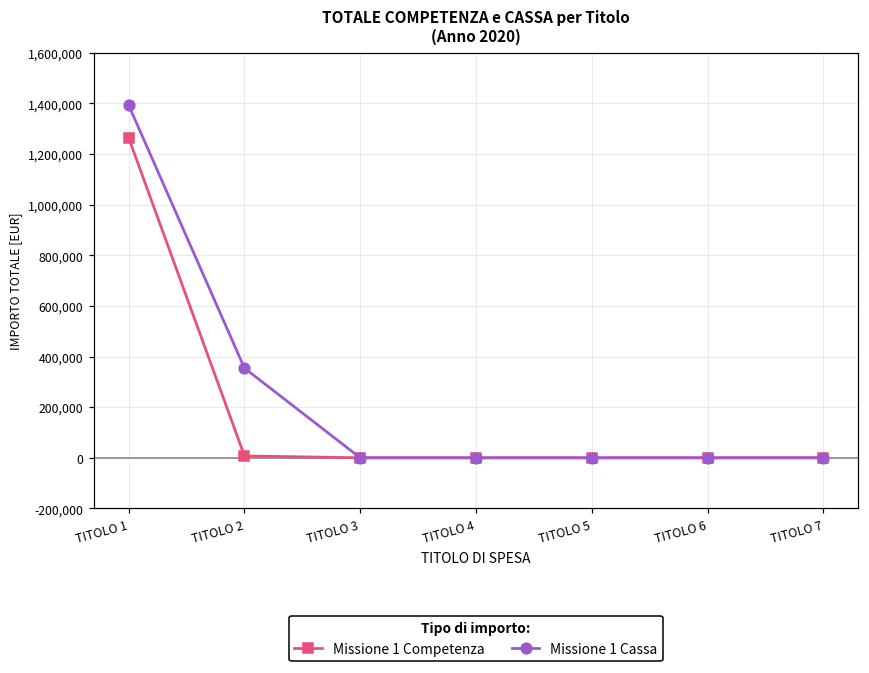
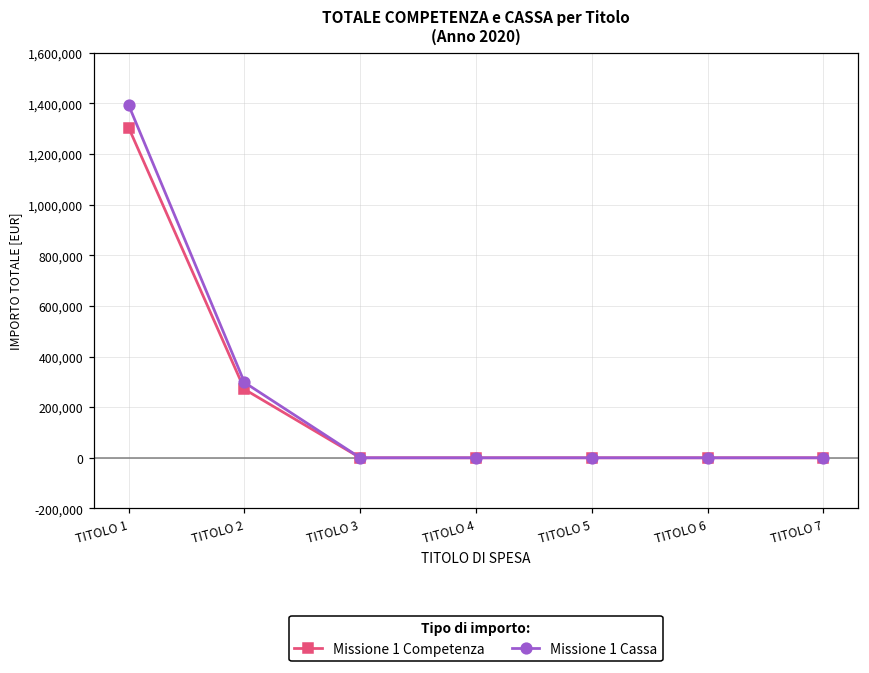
  {
    "Missione 1 Competenza": {
-     "TITOLO 1": "1,260,000",
-     "TITOLO 2": "10,000"
+     "TITOLO 1": "1,300,000",
+     "TITOLO 2": "270,000"
    },
    "Missione 1 Cassa": {
      "TITOLO 1": "1,390,000",
-     "TITOLO 2": "350,000"
+     "TITOLO 2": "300,000"
    }
  }
